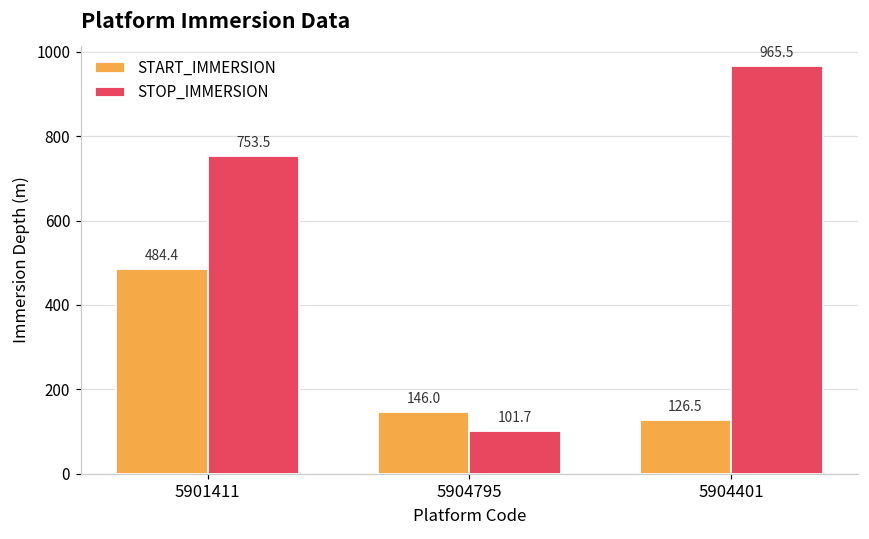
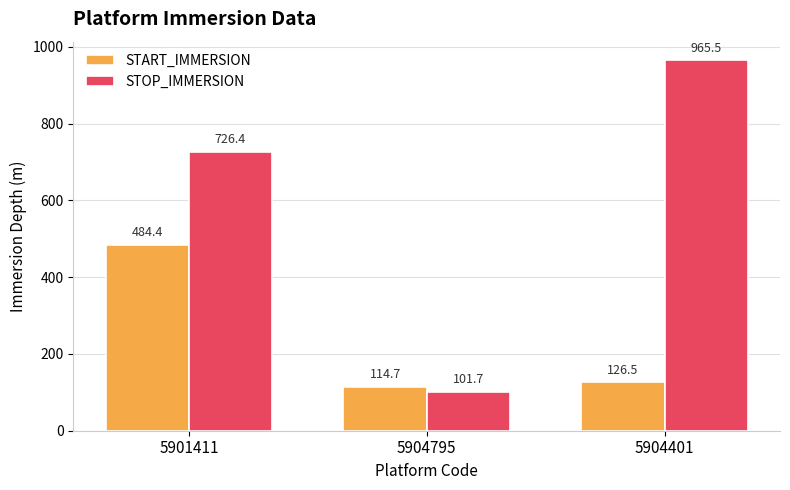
  {
    "START_IMMERSION": {
      "5901411": 484.4,
-     "5904795": 146.0,
+     "5904795": 114.7,
      "5904401": 126.5
    },
    "STOP_IMMERSION": {
-     "5901411": 753.5,
+     "5901411": 726.4,
      "5904795": 101.7,
      "5904401": 965.5
    }
  }
